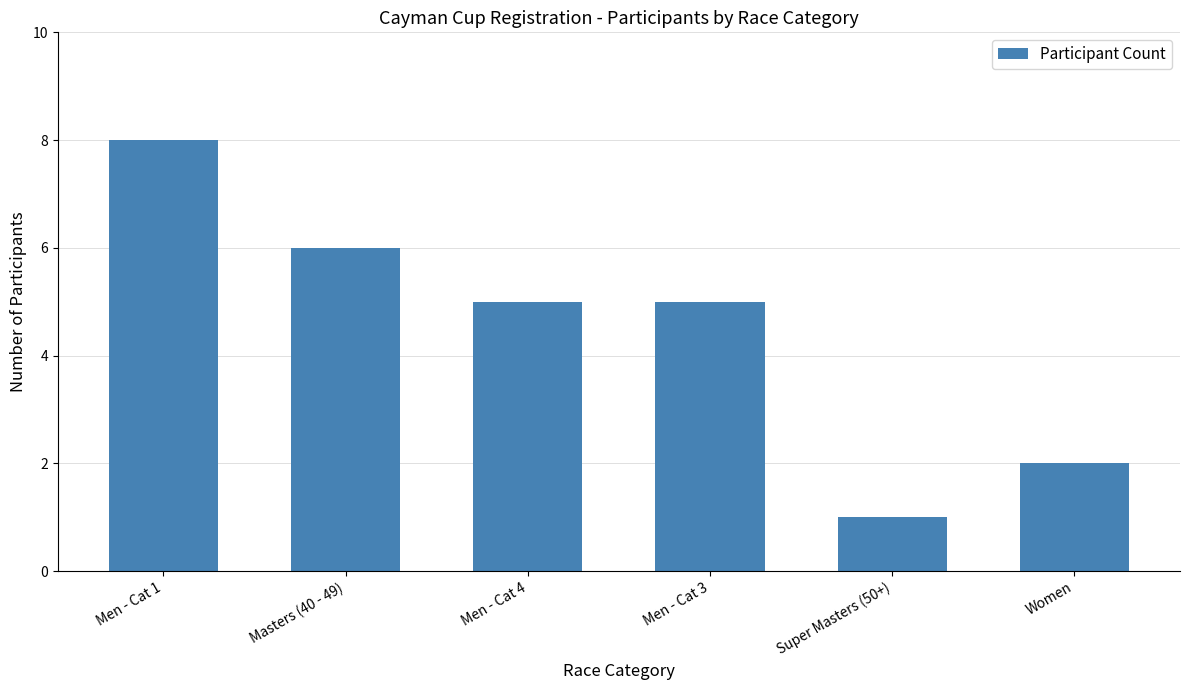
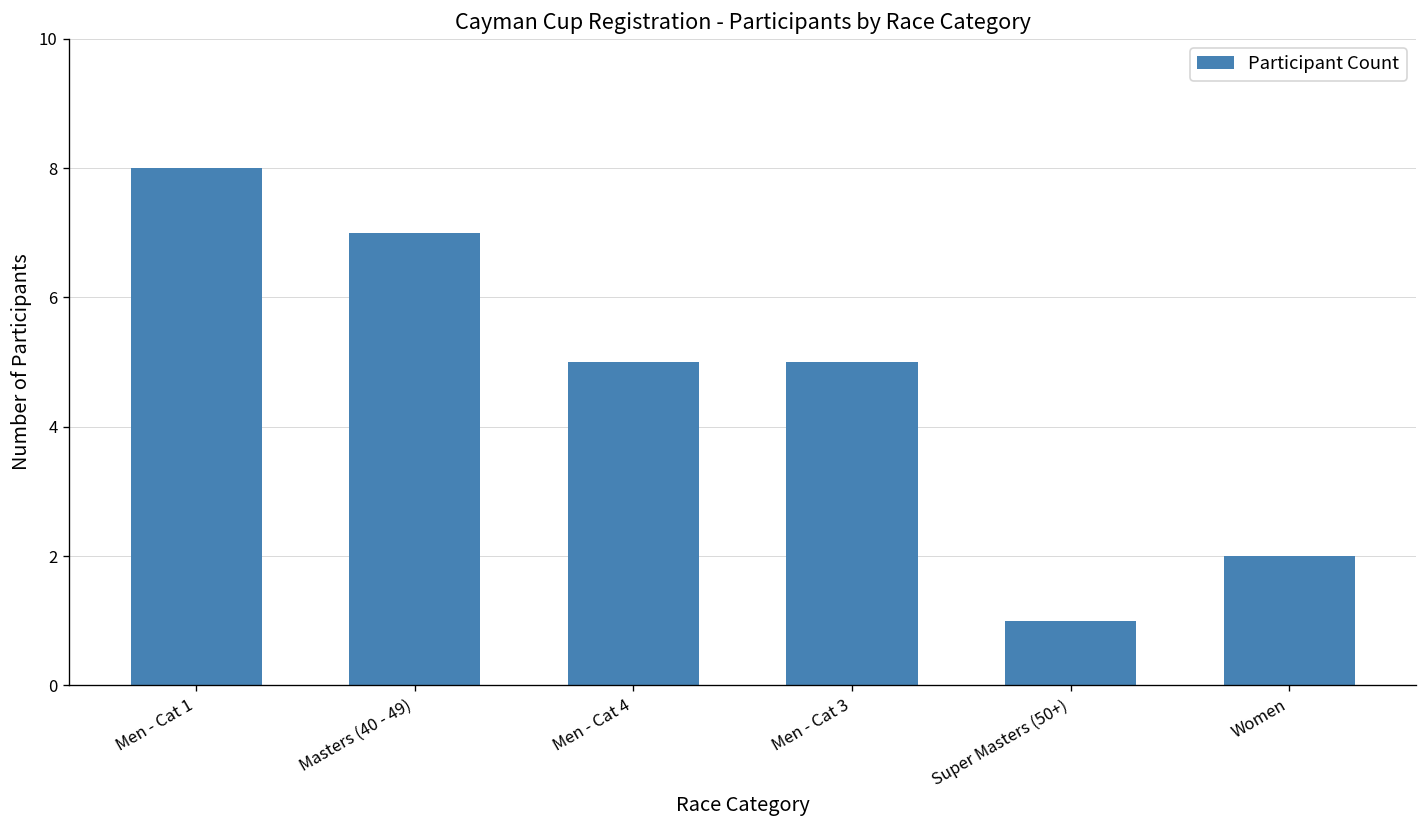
  {
    "Men - Cat 1": 8,
-   "Masters (40 - 49)": 6,
+   "Masters (40 - 49)": 7,
    "Men - Cat 4": 5,
    "Men - Cat 3": 5,
    "Super Masters (50+)": 1,
    "Women": 2
  }
